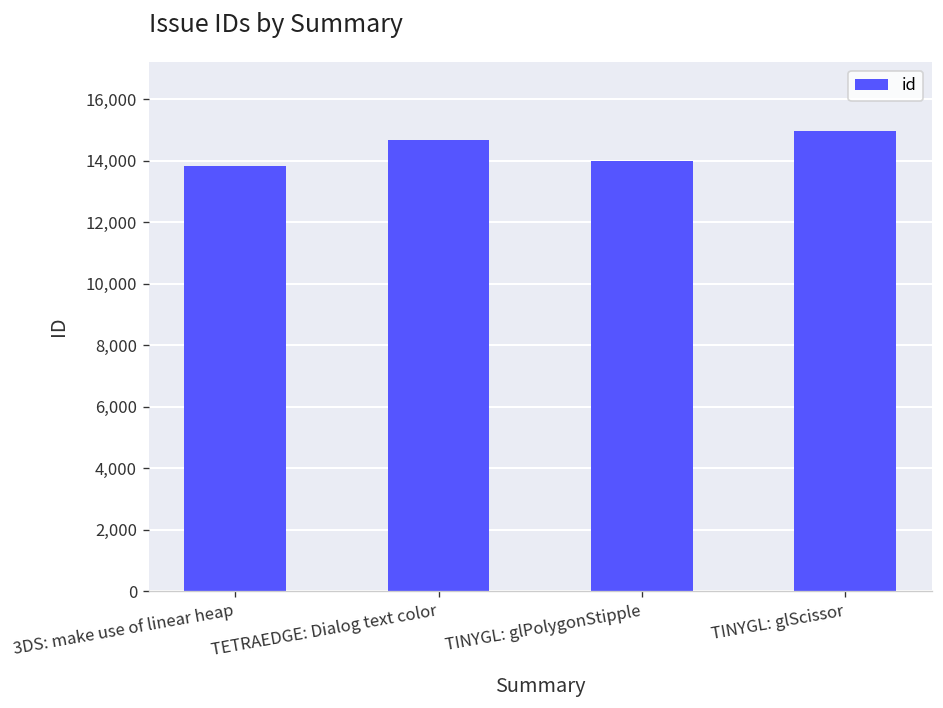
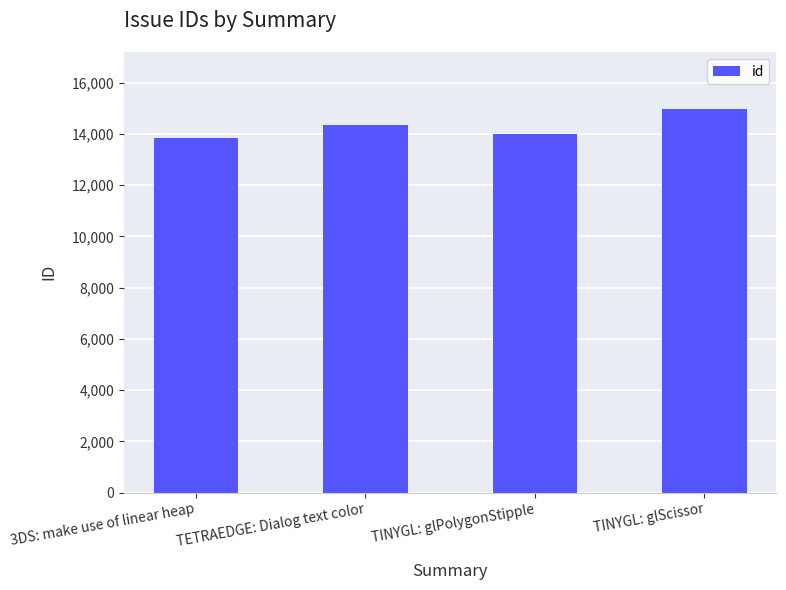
  {
    "3DS: make use of linear heap": "13,800",
-   "TETRAEDGE: Dialog text color": "14,700",
+   "TETRAEDGE: Dialog text color": "14,300",
    "TINYGL: glPolygonStipple": "14,000",
    "TINYGL: glScissor": "15,000"
  }
